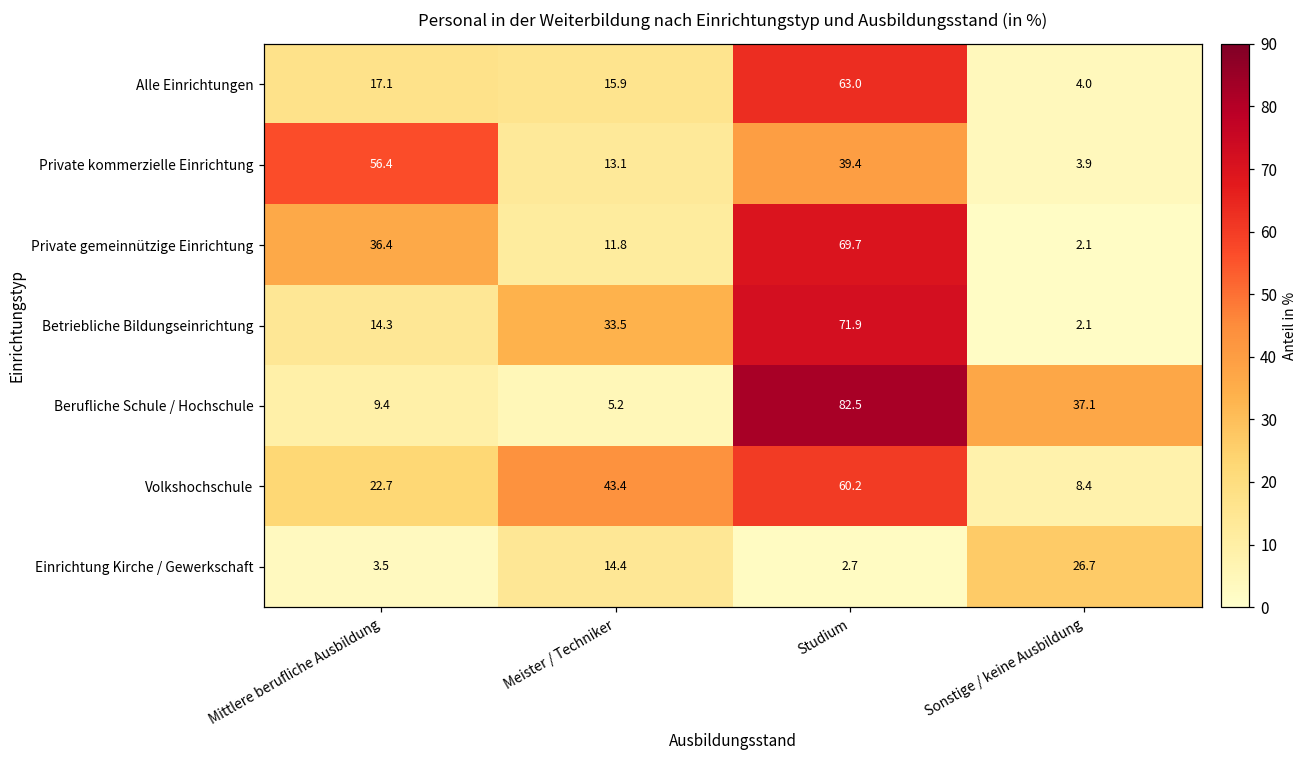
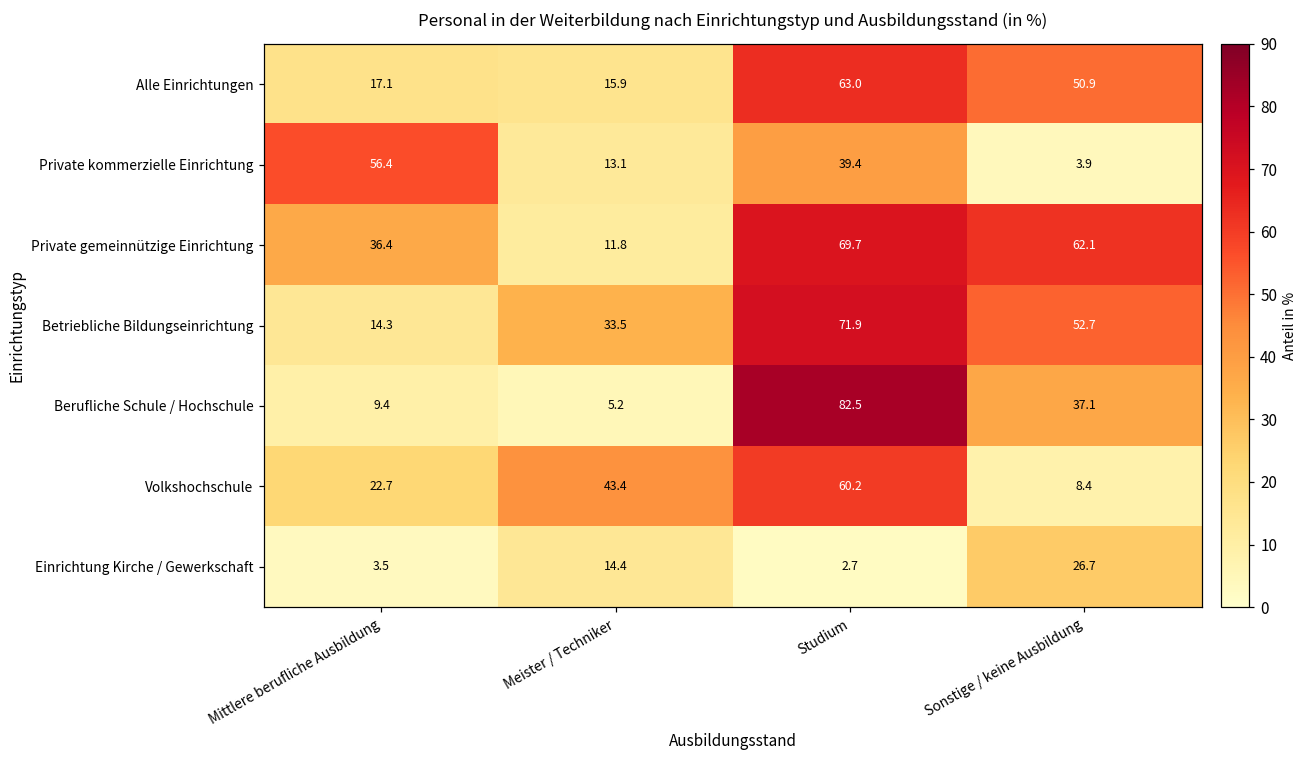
  {
    "Alle Einrichtungen": {
      "Mittlere berufliche Ausbildung": 17.1,
      "Meister / Techniker": 15.9,
      "Studium": 63.0,
-     "Sonstige / keine Ausbildung": 4.0
+     "Sonstige / keine Ausbildung": 50.9
    },
    "Private kommerzielle Einrichtung": {
      "Mittlere berufliche Ausbildung": 56.4,
      "Meister / Techniker": 13.1,
      "Studium": 39.4,
      "Sonstige / keine Ausbildung": 3.9
    },
    "Private gemeinnützige Einrichtung": {
      "Mittlere berufliche Ausbildung": 36.4,
      "Meister / Techniker": 11.8,
      "Studium": 69.7,
-     "Sonstige / keine Ausbildung": 2.1
+     "Sonstige / keine Ausbildung": 62.1
    },
    "Betriebliche Bildungseinrichtung": {
      "Mittlere berufliche Ausbildung": 14.3,
      "Meister / Techniker": 33.5,
      "Studium": 71.9,
-     "Sonstige / keine Ausbildung": 2.1
+     "Sonstige / keine Ausbildung": 52.7
    },
    "Berufliche Schule / Hochschule": {
      "Mittlere berufliche Ausbildung": 9.4,
      "Meister / Techniker": 5.2,
      "Studium": 82.5,
      "Sonstige / keine Ausbildung": 37.1
    },
    "Volkshochschule": {
      "Mittlere berufliche Ausbildung": 22.7,
      "Meister / Techniker": 43.4,
      "Studium": 60.2,
      "Sonstige / keine Ausbildung": 8.4
    },
    "Einrichtung Kirche / Gewerkschaft": {
      "Mittlere berufliche Ausbildung": 3.5,
      "Meister / Techniker": 14.4,
      "Studium": 2.7,
      "Sonstige / keine Ausbildung": 26.7
    }
  }
